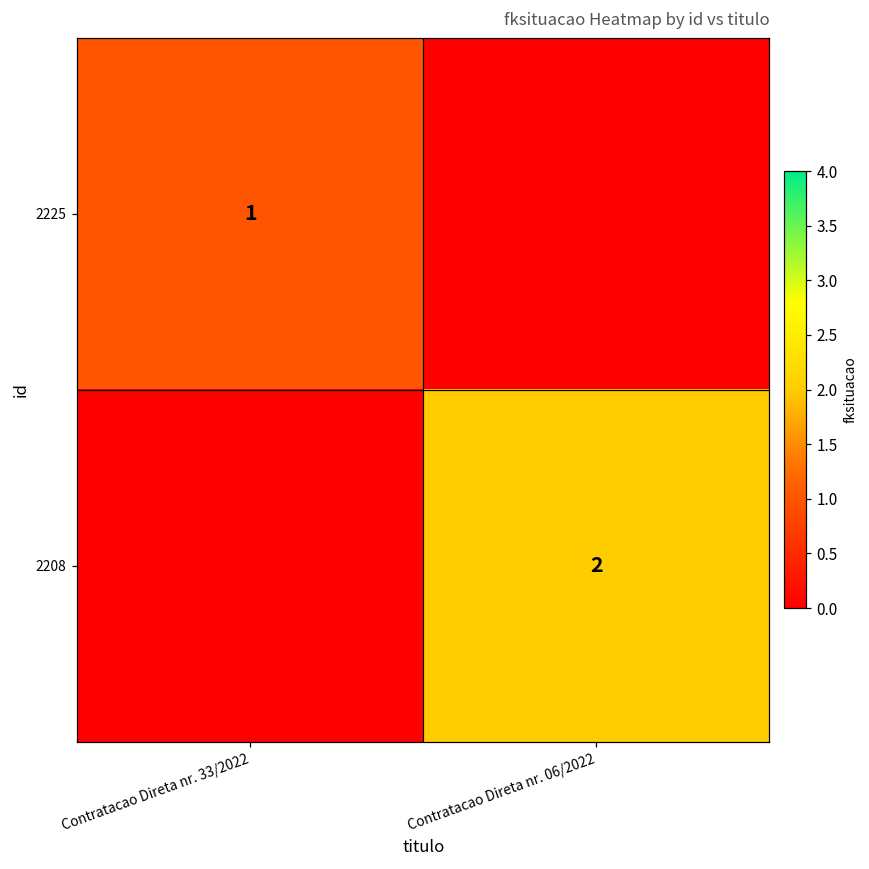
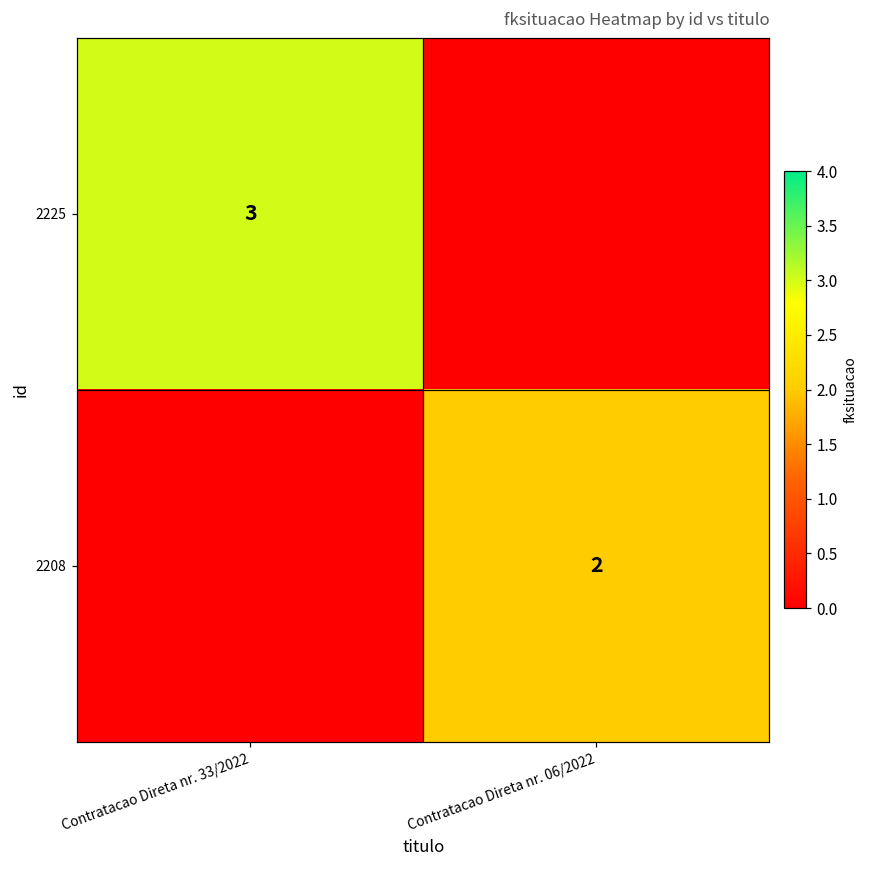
  {
    "2225": {
-     "Contratacao Direta nr. 33/2022": 1
+     "Contratacao Direta nr. 33/2022": 3
    },
    "2208": {
      "Contratacao Direta nr. 06/2022": 2
    }
  }
